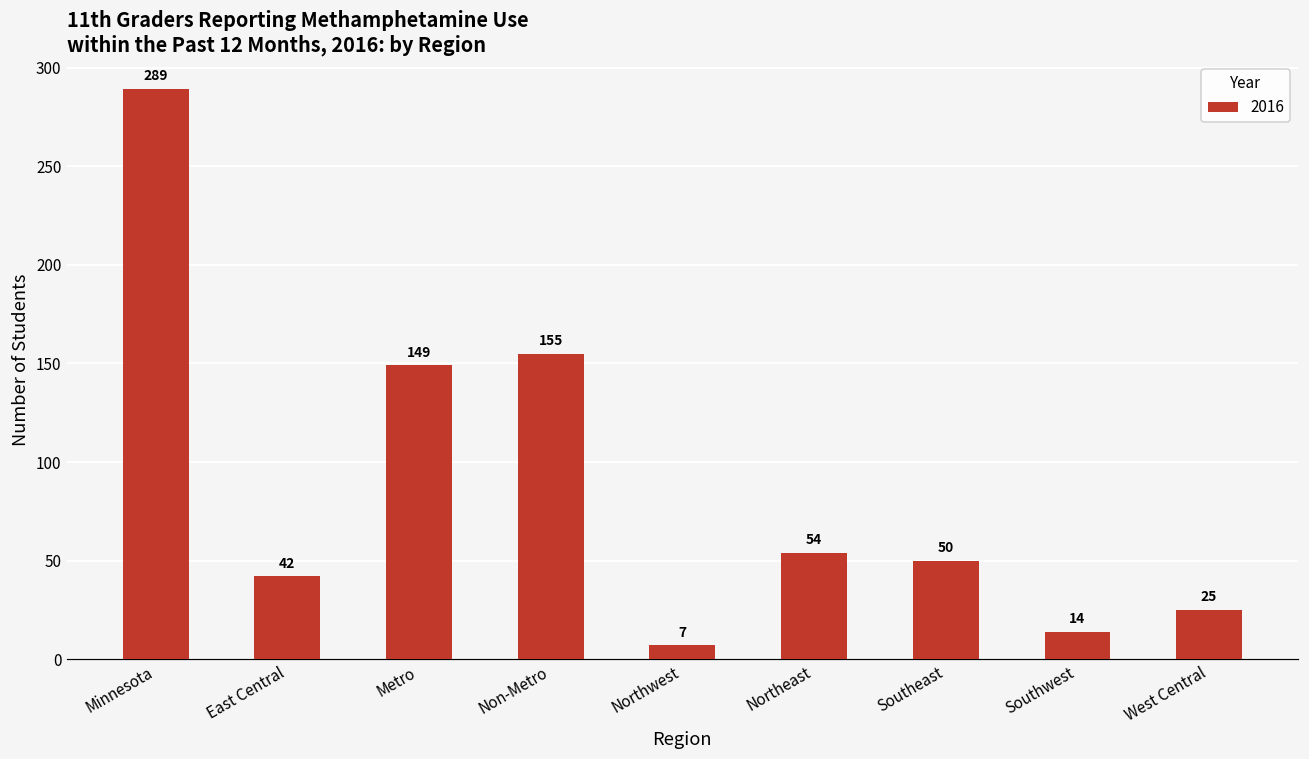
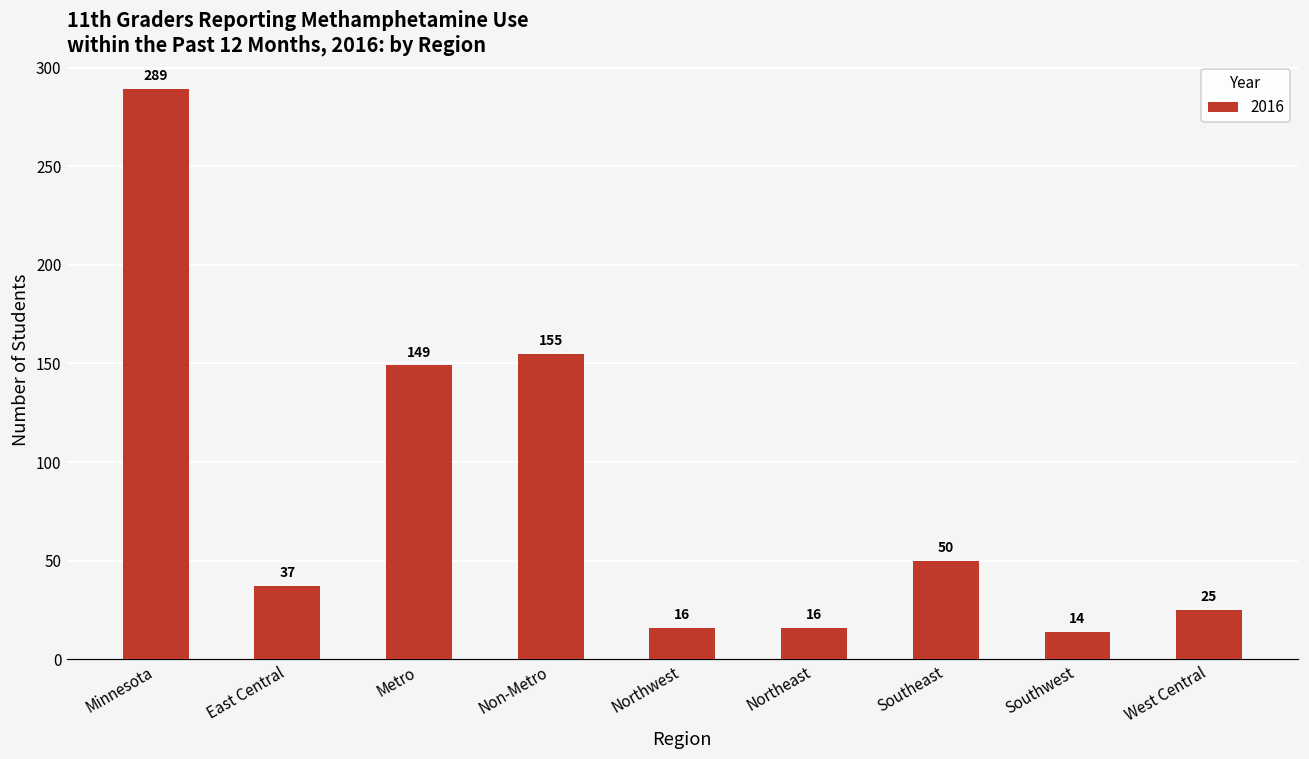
  {
    "Minnesota": 289,
-   "East Central": 42,
+   "East Central": 37,
    "Metro": 149,
    "Non-Metro": 155,
-   "Northwest": 7,
-   "Northeast": 54,
+   "Northwest": 16,
+   "Northeast": 16,
    "Southeast": 50,
    "Southwest": 14,
    "West Central": 25
  }
